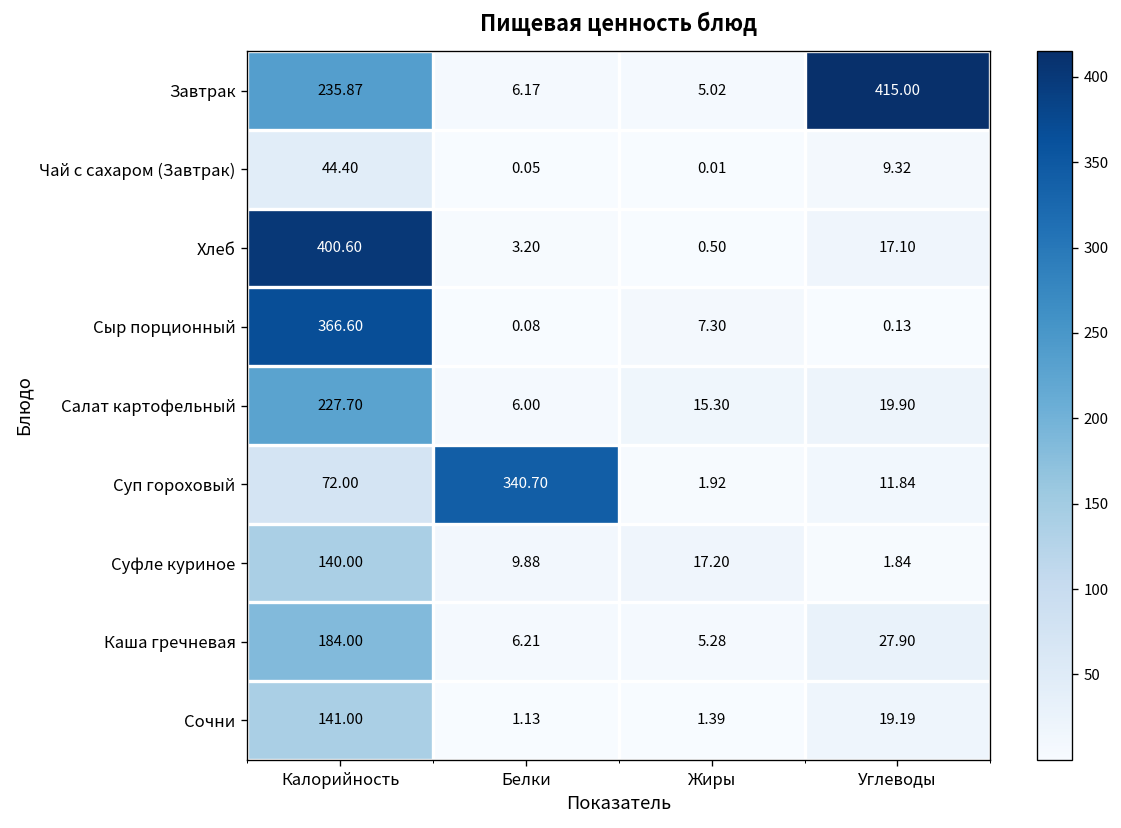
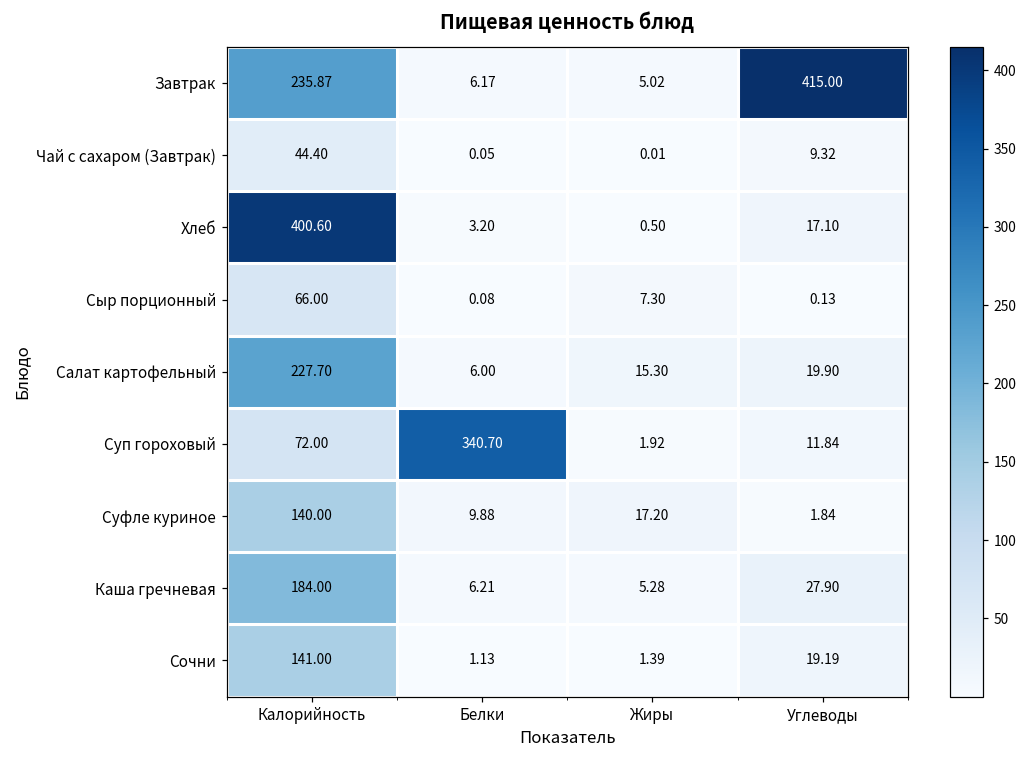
  {
    "Завтрак": {
      "Калорийность": 235.87,
      "Белки": 6.17,
      "Жиры": 5.02,
      "Углеводы": 415.00
    },
    "Чай с сахаром (Завтрак)": {
      "Калорийность": 44.40,
      "Белки": 0.05,
      "Жиры": 0.01,
      "Углеводы": 9.32
    },
    "Хлеб": {
      "Калорийность": 400.60,
      "Белки": 3.20,
      "Жиры": 0.50,
      "Углеводы": 17.10
    },
    "Сыр порционный": {
-     "Калорийность": 366.60,
+     "Калорийность": 66.00,
      "Белки": 0.08,
      "Жиры": 7.30,
      "Углеводы": 0.13
    },
    "Салат картофельный": {
      "Калорийность": 227.70,
      "Белки": 6.00,
      "Жиры": 15.30,
      "Углеводы": 19.90
    },
    "Суп гороховый": {
      "Калорийность": 72.00,
      "Белки": 340.70,
      "Жиры": 1.92,
      "Углеводы": 11.84
    },
    "Суфле куриное": {
      "Калорийность": 140.00,
      "Белки": 9.88,
      "Жиры": 17.20,
      "Углеводы": 1.84
    },
    "Каша гречневая": {
      "Калорийность": 184.00,
      "Белки": 6.21,
      "Жиры": 5.28,
      "Углеводы": 27.90
    },
    "Сочни": {
      "Калорийность": 141.00,
      "Белки": 1.13,
      "Жиры": 1.39,
      "Углеводы": 19.19
    }
  }
